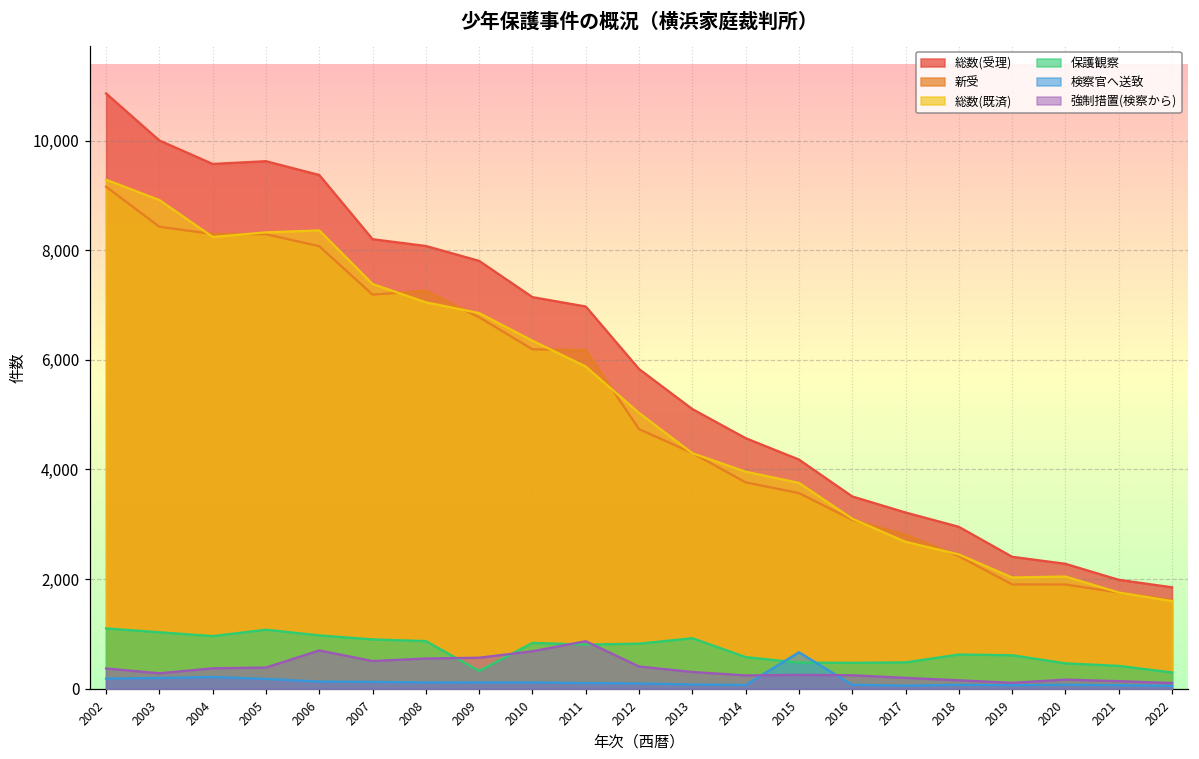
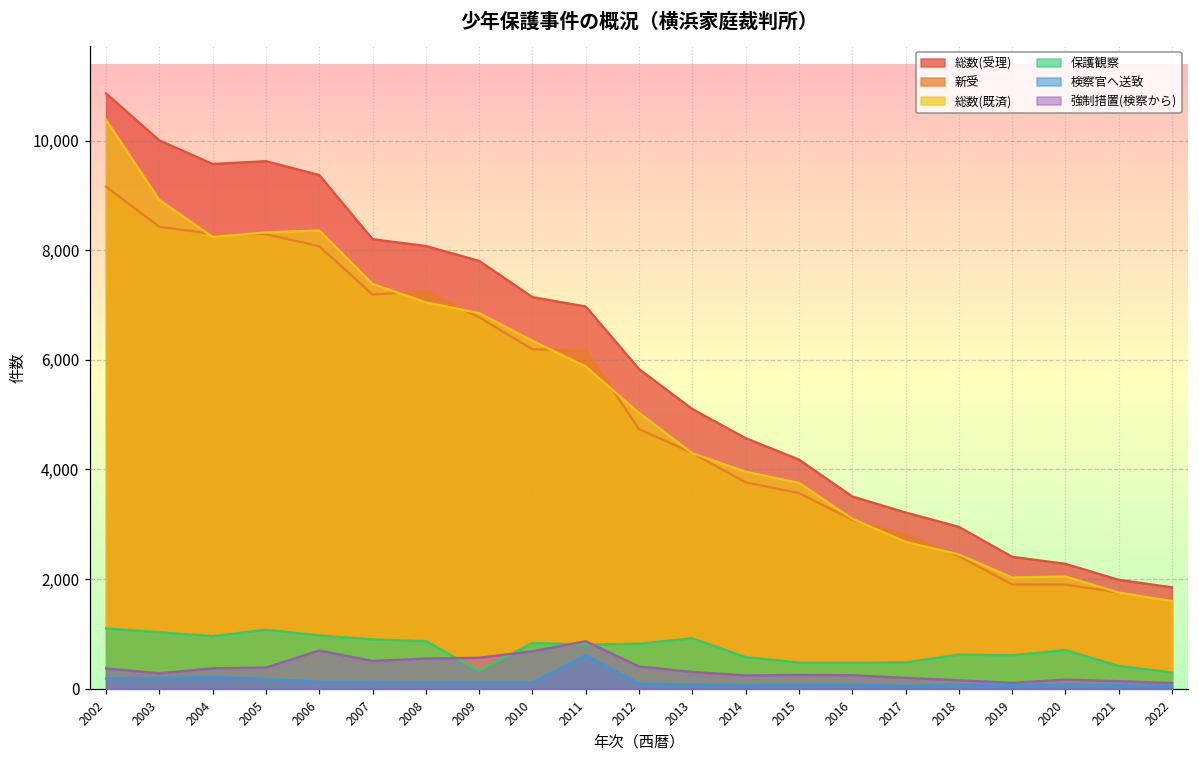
  {
    "総数(既済)": {
-     "2002": "9,300",
+     "2002": "10,400",
      "2003": "8,900",
      "2004": "8,200",
      "2006": "8,400",
      "2007": "7,400",
      "2008": "7,000",
      "2009": "6,900",
      "2010": "6,300",
      "2011": "5,900",
      "2012": "5,000",
      "2014": "4,000",
      "2015": "3,800",
      "2017": "2,700",
      "2019": "2,000",
      "2020": "2,000"
    },
    "保護観察": {
      "2002": "1,100",
      "2003": "1,000",
      "2004": "1,000",
      "2005": "1,100",
      "2006": "1,000",
      "2007": "900",
      "2008": "900",
      "2009": "300",
      "2010": "800",
      "2011": "800",
      "2012": "800",
      "2013": "900",
      "2014": "600",
      "2015": "500",
      "2016": "500",
      "2017": "500",
      "2018": "600",
      "2019": "600",
-     "2020": "500",
+     "2020": "700",
      "2021": "400",
      "2022": "300"
    },
    "検察官へ送致": {
      "2002": "200",
      "2003": "200",
      "2004": "200",
      "2005": "200",
      "2006": "100",
      "2007": "100",
      "2008": "100",
      "2009": "100",
      "2010": "100",
-     "2011": "100",
+     "2011": "600",
      "2012": "100",
      "2013": "100",
      "2014": "100",
-     "2015": "700",
+     "2015": "100",
      "2016": "100",
      "2017": "100",
      "2018": "100",
      "2020": "100",
      "2021": "100",
      "2022": "100"
    },
    "強制措置(検察から)": {
      "2002": "400",
      "2003": "300",
      "2004": "400",
      "2005": "400",
      "2006": "700",
      "2007": "500",
      "2008": "600",
      "2009": "600",
      "2010": "700",
      "2011": "900",
      "2012": "400",
      "2013": "300",
      "2014": "200",
      "2015": "300",
      "2016": "200",
      "2017": "200",
      "2018": "200",
      "2020": "200",
      "2021": "100",
      "2022": "100"
    }
  }
